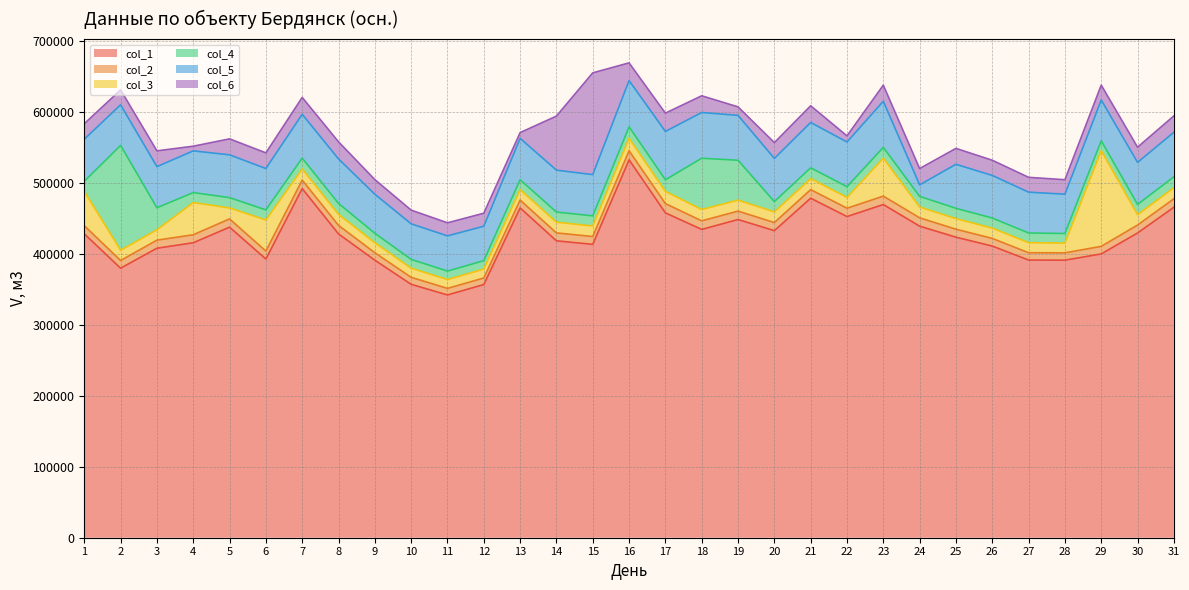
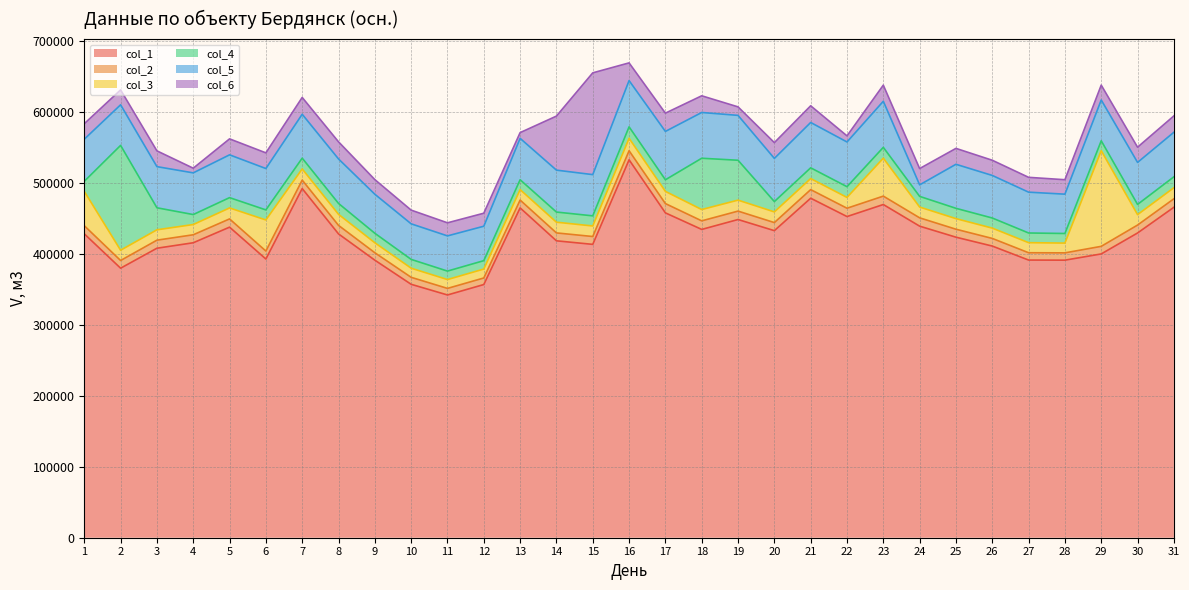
  {
    "col_3": {
      "1": 50000,
      "2": 10000,
      "3": 10000,
-     "4": 50000,
+     "4": 10000,
      "5": 20000,
      "6": 40000,
      "7": 20000,
      "8": 20000,
      "9": 10000,
      "10": 10000,
      "11": 10000,
      "12": 10000,
      "13": 10000,
      "14": 20000,
      "15": 10000,
      "16": 20000,
      "17": 20000,
      "18": 20000,
      "19": 20000,
      "20": 20000,
      "21": 20000,
      "22": 20000,
      "23": 50000,
      "24": 20000,
      "25": 10000,
      "26": 10000,
      "27": 10000,
      "28": 10000,
      "29": 130000,
      "30": 10000,
      "31": 20000
    },
    "col_4": {
      "1": 10000,
      "2": 150000,
      "3": 30000,
      "4": 10000,
      "5": 10000,
      "6": 10000,
      "7": 20000,
      "8": 20000,
      "9": 10000,
      "10": 10000,
      "11": 10000,
      "12": 10000,
      "13": 10000,
      "14": 10000,
      "15": 10000,
      "16": 20000,
      "17": 20000,
      "18": 70000,
      "19": 60000,
      "20": 10000,
      "21": 20000,
      "22": 20000,
      "23": 20000,
      "24": 20000,
      "25": 10000,
      "26": 10000,
      "27": 10000,
      "28": 10000,
      "29": 10000,
      "30": 10000,
      "31": 20000
    },
    "col_5": {
      "1": 60000,
      "2": 60000,
      "3": 60000,
      "4": 60000,
      "5": 60000,
      "6": 60000,
      "7": 60000,
      "8": 60000,
      "9": 50000,
      "10": 50000,
      "11": 50000,
      "12": 50000,
      "13": 60000,
      "14": 60000,
      "15": 60000,
      "16": 70000,
      "17": 70000,
      "18": 60000,
      "19": 60000,
      "20": 60000,
      "21": 60000,
      "22": 60000,
      "23": 60000,
      "24": 20000,
      "25": 60000,
      "26": 60000,
      "27": 60000,
      "28": 60000,
      "29": 60000,
      "30": 60000,
      "31": 60000
    },
    "col_6": {
      "1": 20000,
      "3": 20000,
      "4": 10000,
      "5": 20000,
      "6": 20000,
      "7": 20000,
      "8": 20000,
      "9": 20000,
      "10": 20000,
      "11": 20000,
      "12": 20000,
      "13": 10000,
      "14": 80000,
      "15": 140000,
      "16": 20000,
      "17": 30000,
      "18": 20000,
      "19": 10000,
      "20": 20000,
      "21": 20000,
      "22": 10000,
      "23": 20000,
      "24": 20000,
      "25": 20000,
      "26": 20000,
      "27": 20000,
      "28": 20000,
      "29": 20000,
      "30": 20000,
      "31": 20000
    }
  }
